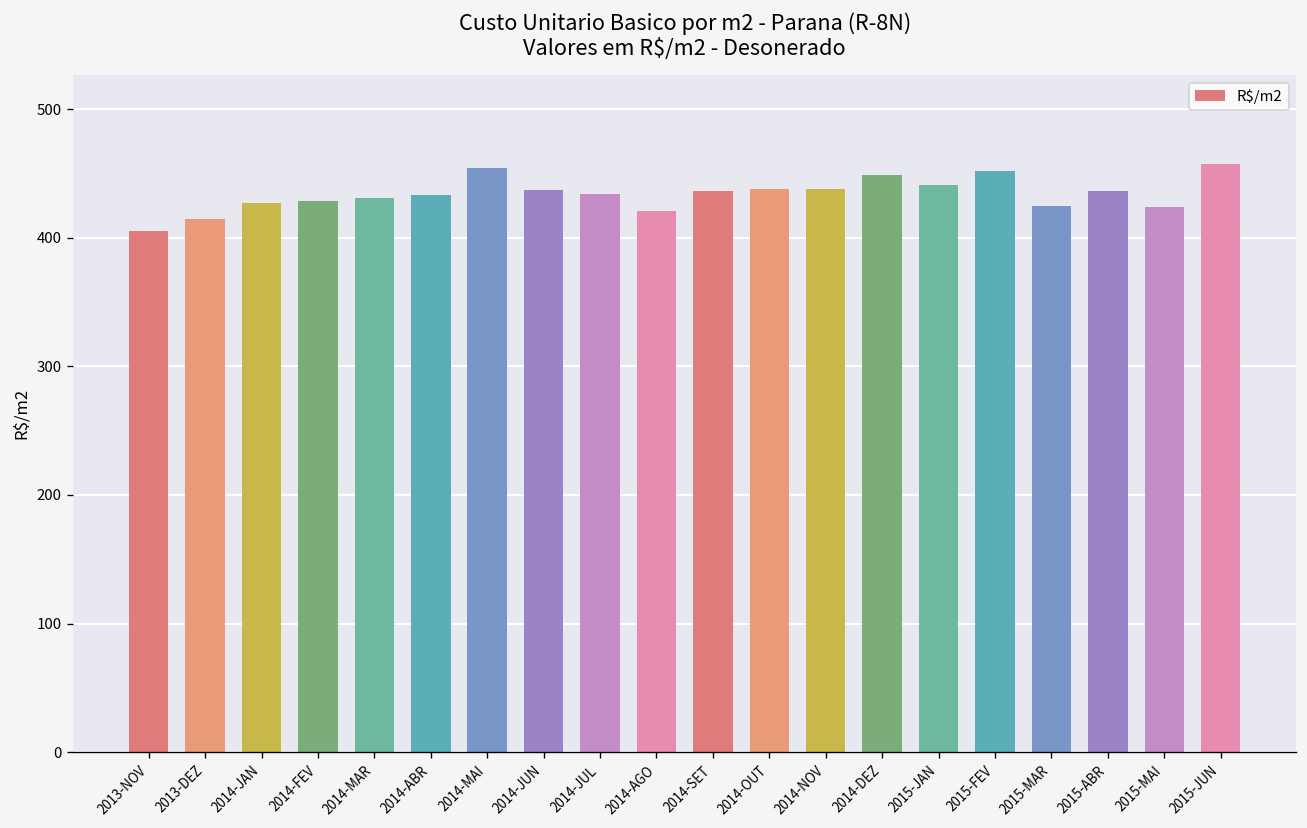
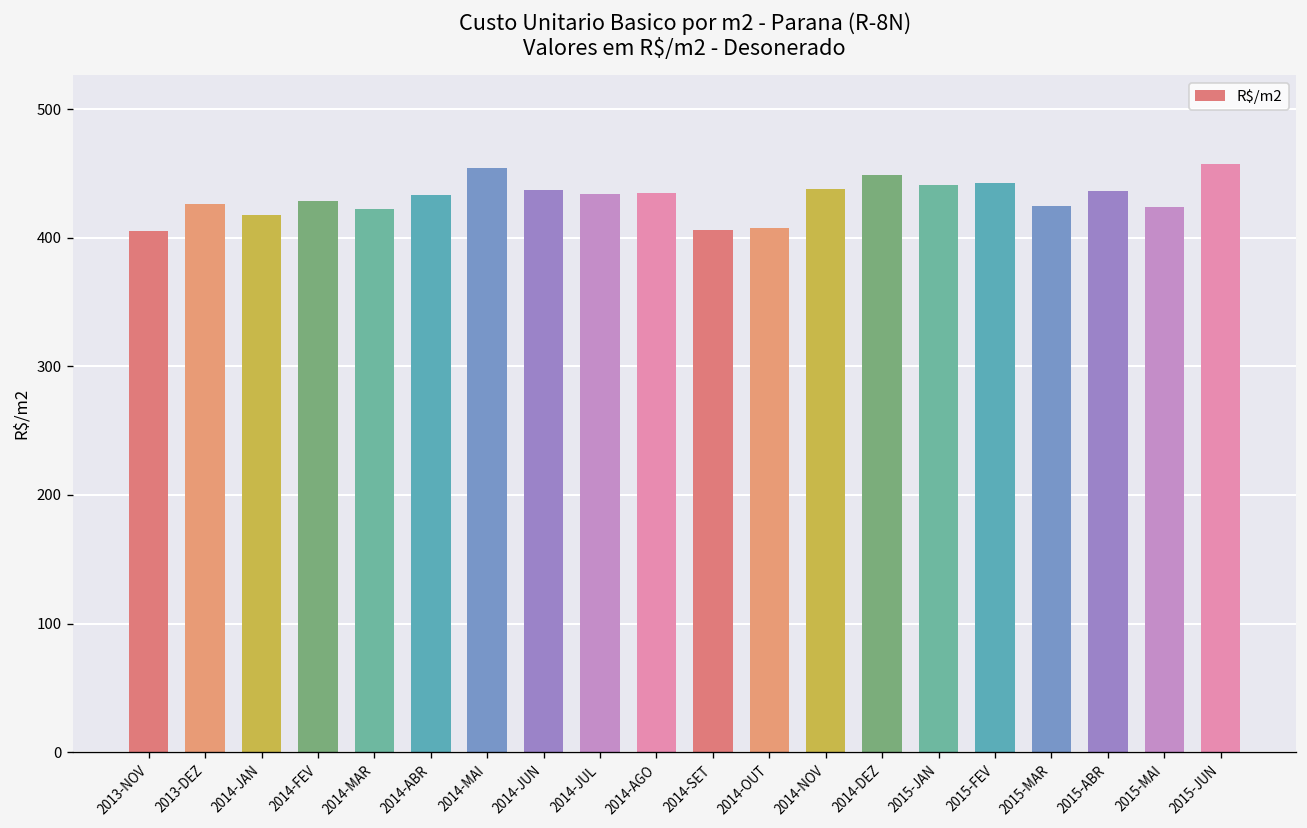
  {
    "2013-NOV": 405,
-   "2013-DEZ": 415,
-   "2014-JAN": 427,
+   "2013-DEZ": 426,
+   "2014-JAN": 417,
    "2014-FEV": 428,
-   "2014-MAR": 431,
+   "2014-MAR": 422,
    "2014-ABR": 434,
    "2014-MAI": 454,
    "2014-JUN": 437,
    "2014-JUL": 434,
-   "2014-AGO": 420,
-   "2014-SET": 436,
-   "2014-OUT": 438,
+   "2014-AGO": 434,
+   "2014-SET": 406,
+   "2014-OUT": 408,
    "2014-NOV": 438,
    "2014-DEZ": 449,
    "2015-JAN": 441,
-   "2015-FEV": 452,
+   "2015-FEV": 442,
    "2015-MAR": 425,
    "2015-ABR": 436,
    "2015-MAI": 424,
    "2015-JUN": 458
  }
